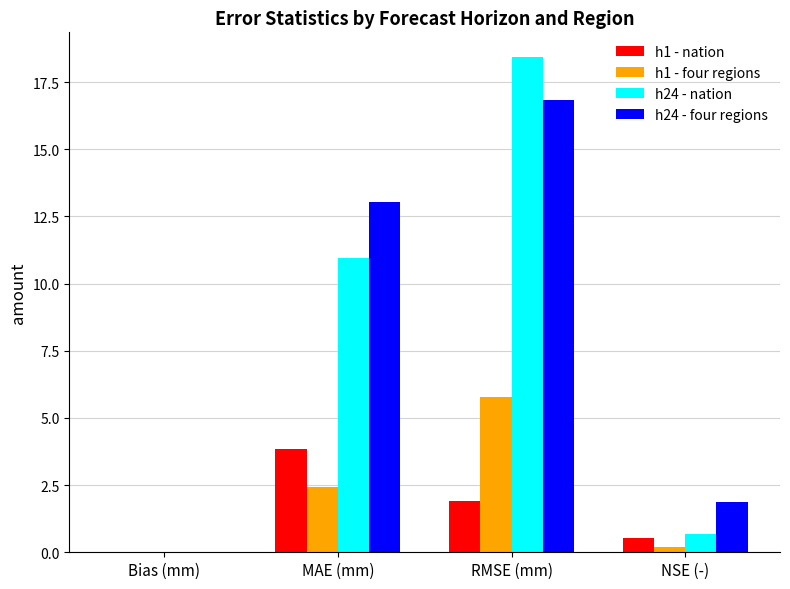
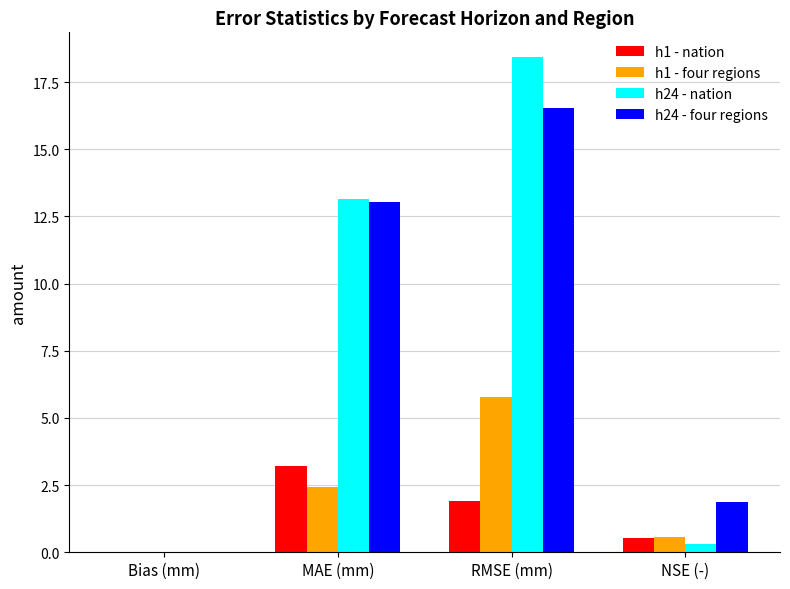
  {
    "h1 - nation": {
      "Bias (mm)": 0.0,
-     "MAE (mm)": 3.8,
+     "MAE (mm)": 3.2,
      "RMSE (mm)": 1.9,
      "NSE (-)": 0.5
    },
    "h1 - four regions": {
      "Bias (mm)": 0.0,
      "MAE (mm)": 2.4,
      "RMSE (mm)": 5.8,
-     "NSE (-)": 0.2
+     "NSE (-)": 0.6
    },
    "h24 - nation": {
      "Bias (mm)": 0.0,
-     "MAE (mm)": 11.0,
+     "MAE (mm)": 13.1,
      "RMSE (mm)": 18.4,
-     "NSE (-)": 0.7
+     "NSE (-)": 0.3
    },
    "h24 - four regions": {
      "Bias (mm)": 0.0,
      "MAE (mm)": 13.0,
-     "RMSE (mm)": 16.9,
+     "RMSE (mm)": 16.5,
      "NSE (-)": 1.9
    }
  }
